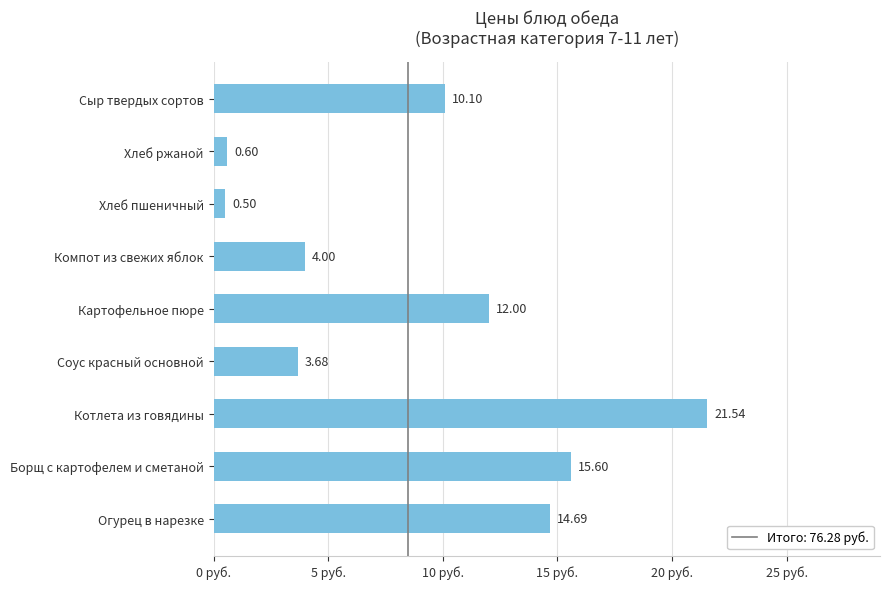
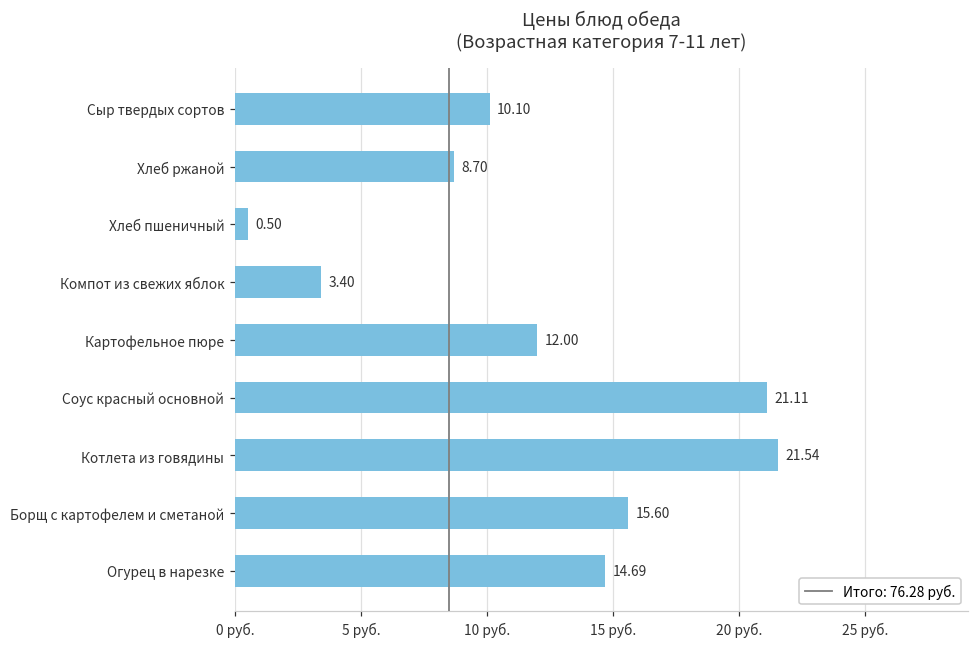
  {
    "Сыр твердых сортов": 10.10,
-   "Хлеб ржаной": 0.60,
+   "Хлеб ржаной": 8.70,
    "Хлеб пшеничный": 0.50,
-   "Компот из свежих яблок": 4.00,
+   "Компот из свежих яблок": 3.40,
    "Картофельное пюре": 12.00,
-   "Соус красный основной": 3.68,
+   "Соус красный основной": 21.11,
    "Котлета из говядины": 21.54,
    "Борщ с картофелем и сметаной": 15.60,
    "Огурец в нарезке": 14.69
  }
